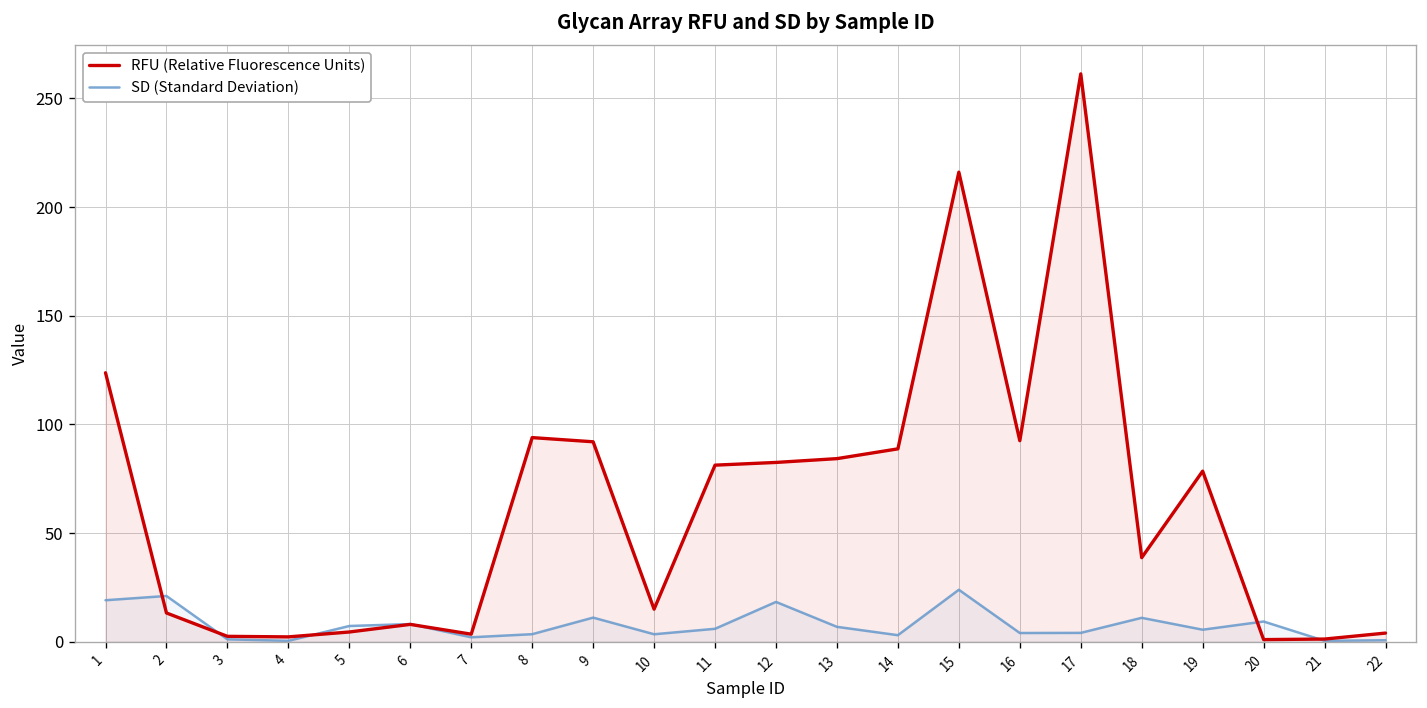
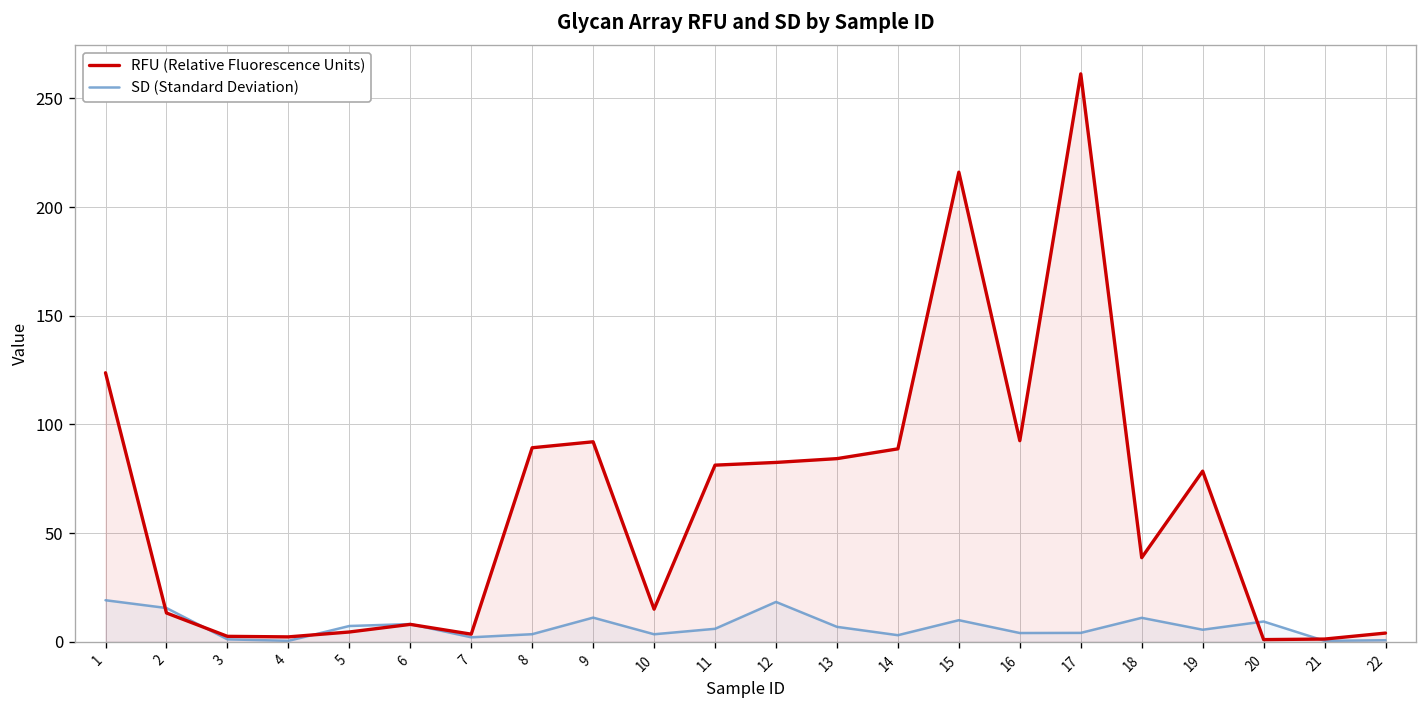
  {
    "RFU (Relative Fluorescence Units)": {
      "1": 124,
      "2": 13,
      "4": 2,
      "5": 5,
      "7": 4,
-     "8": 94,
+     "8": 89,
      "9": 92,
      "10": 15,
      "11": 81,
      "12": 83,
      "13": 84,
      "14": 89,
      "15": 216,
      "16": 93,
      "17": 261,
      "18": 39,
      "19": 79,
      "20": 1,
      "22": 4
    },
    "SD (Standard Deviation)": {
      "1": 19,
-     "2": 21,
+     "2": 16,
      "4": 0,
      "5": 7,
      "7": 2,
      "8": 3,
      "9": 11,
      "10": 3,
      "11": 6,
      "12": 18,
      "13": 7,
      "14": 3,
-     "15": 24,
+     "15": 10,
      "16": 4,
      "17": 4,
      "18": 11,
      "19": 6,
      "20": 9,
      "22": 1
    }
  }
